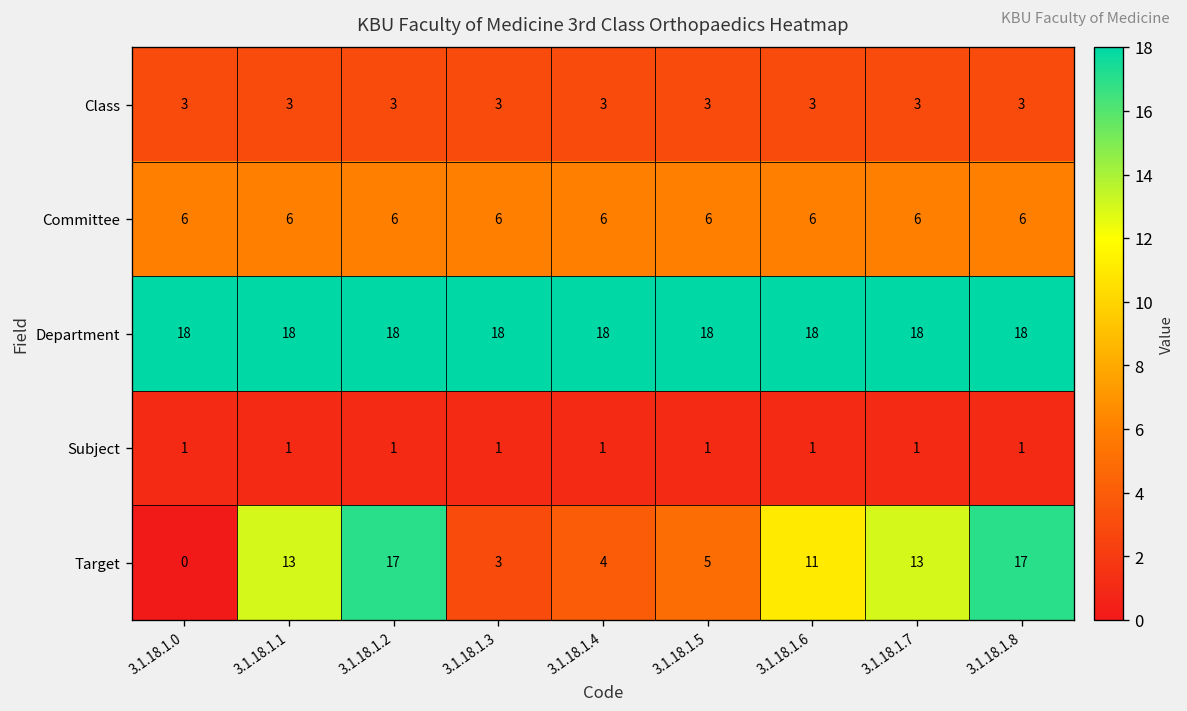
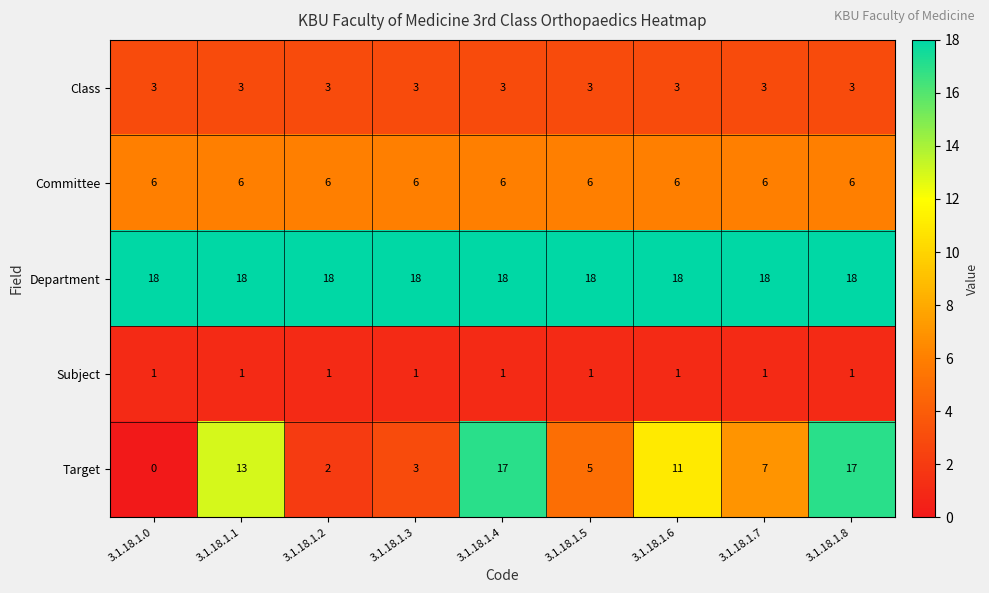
  {
    "Class": {
      "3.1.18.1.0": 3,
      "3.1.18.1.1": 3,
      "3.1.18.1.2": 3,
      "3.1.18.1.3": 3,
      "3.1.18.1.4": 3,
      "3.1.18.1.5": 3,
      "3.1.18.1.6": 3,
      "3.1.18.1.7": 3,
      "3.1.18.1.8": 3
    },
    "Committee": {
      "3.1.18.1.0": 6,
      "3.1.18.1.1": 6,
      "3.1.18.1.2": 6,
      "3.1.18.1.3": 6,
      "3.1.18.1.4": 6,
      "3.1.18.1.5": 6,
      "3.1.18.1.6": 6,
      "3.1.18.1.7": 6,
      "3.1.18.1.8": 6
    },
    "Department": {
      "3.1.18.1.0": 18,
      "3.1.18.1.1": 18,
      "3.1.18.1.2": 18,
      "3.1.18.1.3": 18,
      "3.1.18.1.4": 18,
      "3.1.18.1.5": 18,
      "3.1.18.1.6": 18,
      "3.1.18.1.7": 18,
      "3.1.18.1.8": 18
    },
    "Subject": {
      "3.1.18.1.0": 1,
      "3.1.18.1.1": 1,
      "3.1.18.1.2": 1,
      "3.1.18.1.3": 1,
      "3.1.18.1.4": 1,
      "3.1.18.1.5": 1,
      "3.1.18.1.6": 1,
      "3.1.18.1.7": 1,
      "3.1.18.1.8": 1
    },
    "Target": {
      "3.1.18.1.0": 0,
      "3.1.18.1.1": 13,
-     "3.1.18.1.2": 17,
+     "3.1.18.1.2": 2,
      "3.1.18.1.3": 3,
-     "3.1.18.1.4": 4,
+     "3.1.18.1.4": 17,
      "3.1.18.1.5": 5,
      "3.1.18.1.6": 11,
-     "3.1.18.1.7": 13,
+     "3.1.18.1.7": 7,
      "3.1.18.1.8": 17
    }
  }
